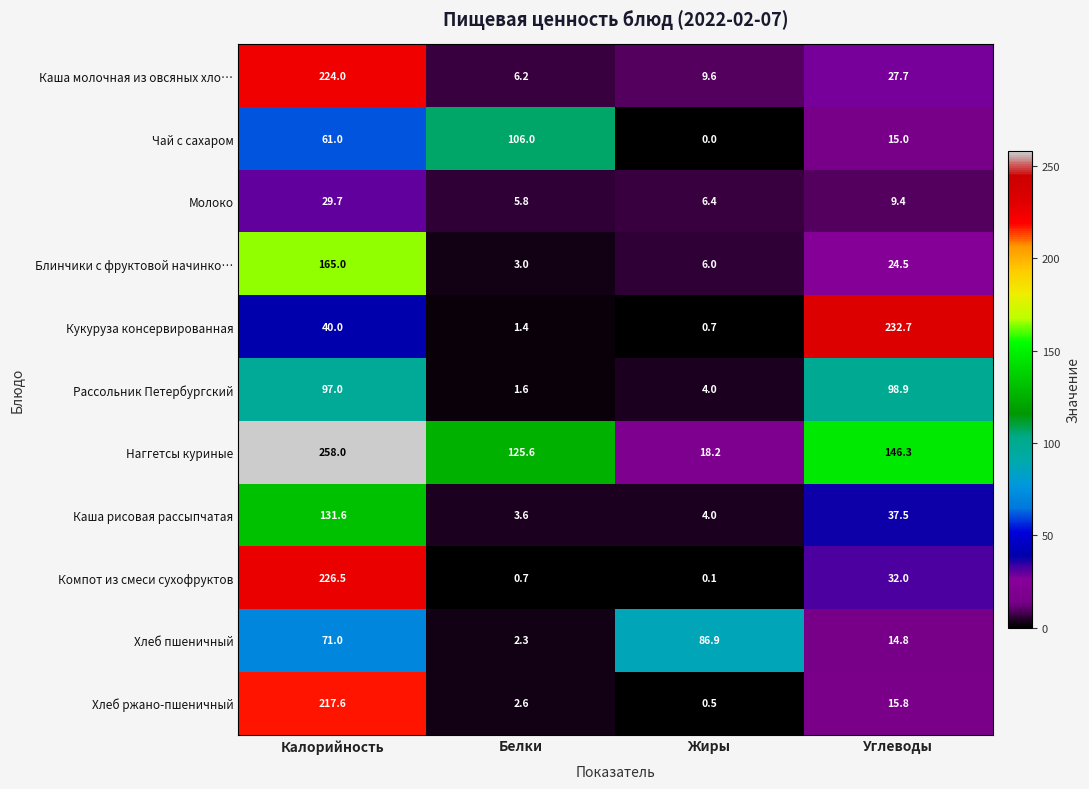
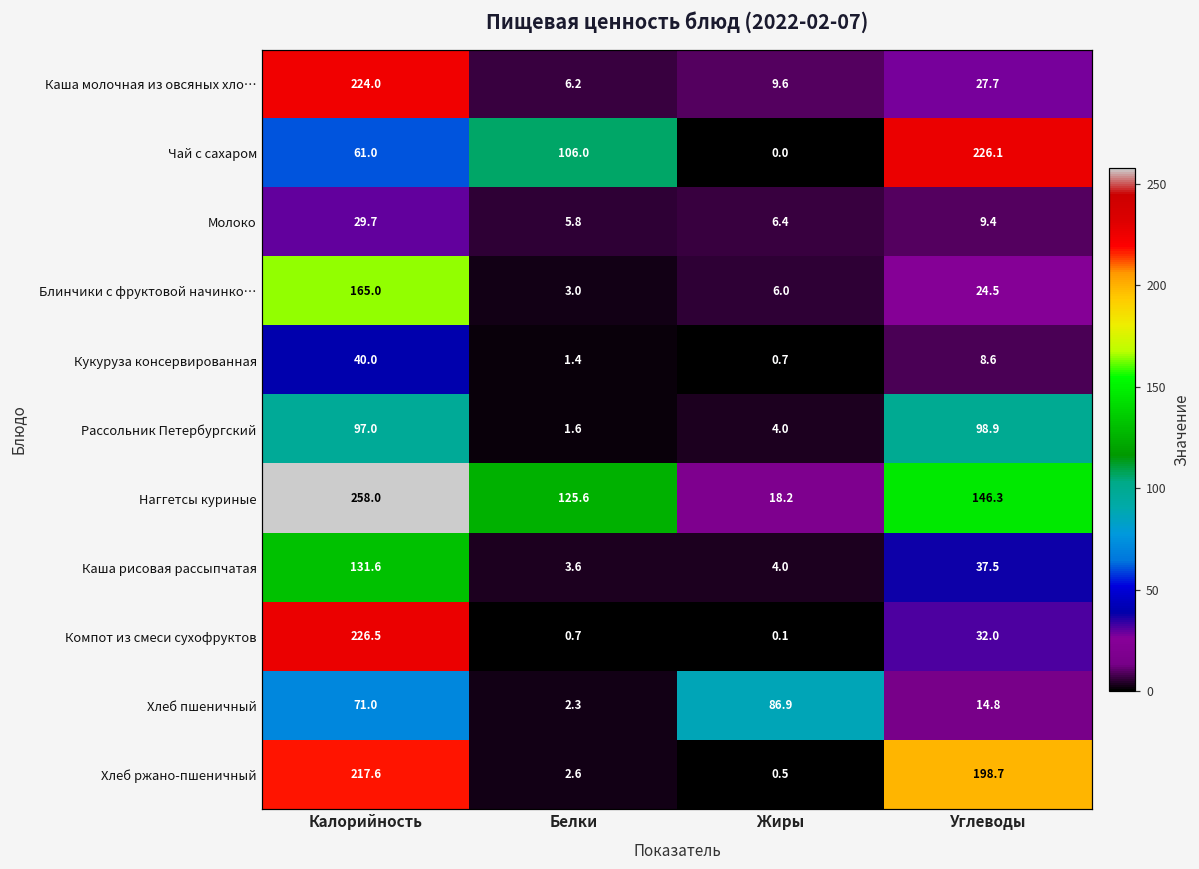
  {
    "Каша молочная из овсяных хло…": {
      "Калорийность": 224.0,
      "Белки": 6.2,
      "Жиры": 9.6,
      "Углеводы": 27.7
    },
    "Чай с сахаром": {
      "Калорийность": 61.0,
      "Белки": 106.0,
      "Жиры": 0.0,
-     "Углеводы": 15.0
+     "Углеводы": 226.1
    },
    "Молоко": {
      "Калорийность": 29.7,
      "Белки": 5.8,
      "Жиры": 6.4,
      "Углеводы": 9.4
    },
    "Блинчики с фруктовой начинко…": {
      "Калорийность": 165.0,
      "Белки": 3.0,
      "Жиры": 6.0,
      "Углеводы": 24.5
    },
    "Кукуруза консервированная": {
      "Калорийность": 40.0,
      "Белки": 1.4,
      "Жиры": 0.7,
-     "Углеводы": 232.7
+     "Углеводы": 8.6
    },
    "Рассольник Петербургский": {
      "Калорийность": 97.0,
      "Белки": 1.6,
      "Жиры": 4.0,
      "Углеводы": 98.9
    },
    "Наггетсы куриные": {
      "Калорийность": 258.0,
      "Белки": 125.6,
      "Жиры": 18.2,
      "Углеводы": 146.3
    },
    "Каша рисовая рассыпчатая": {
      "Калорийность": 131.6,
      "Белки": 3.6,
      "Жиры": 4.0,
      "Углеводы": 37.5
    },
    "Компот из смеси сухофруктов": {
      "Калорийность": 226.5,
      "Белки": 0.7,
      "Жиры": 0.1,
      "Углеводы": 32.0
    },
    "Хлеб пшеничный": {
      "Калорийность": 71.0,
      "Белки": 2.3,
      "Жиры": 86.9,
      "Углеводы": 14.8
    },
    "Хлеб ржано-пшеничный": {
      "Калорийность": 217.6,
      "Белки": 2.6,
      "Жиры": 0.5,
-     "Углеводы": 15.8
+     "Углеводы": 198.7
    }
  }
